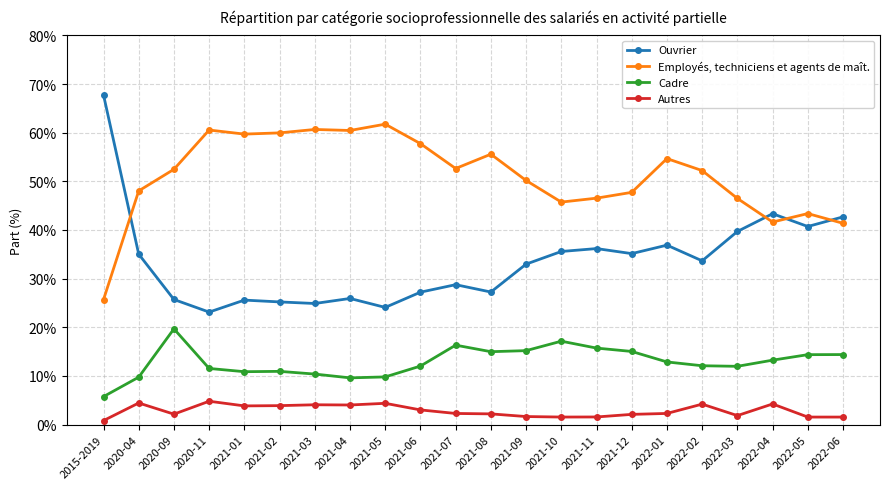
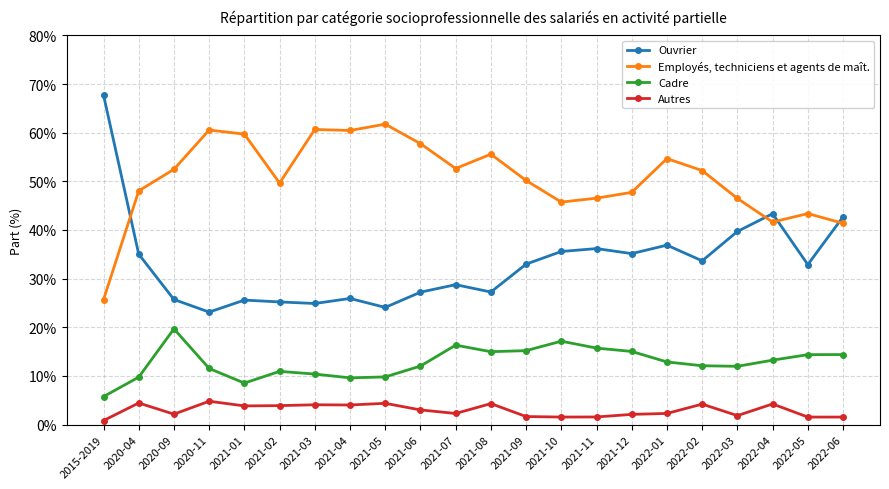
  {
    "Ouvrier": {
      "2015-2019": "68%",
      "2020-04": "35%",
      "2020-09": "26%",
      "2020-11": "23%",
      "2021-01": "26%",
      "2021-02": "25%",
      "2021-03": "25%",
      "2021-04": "26%",
      "2021-05": "24%",
      "2021-06": "27%",
      "2021-07": "29%",
      "2021-08": "27%",
      "2021-09": "33%",
      "2021-10": "36%",
      "2021-11": "36%",
      "2021-12": "35%",
      "2022-01": "37%",
      "2022-02": "34%",
      "2022-03": "40%",
      "2022-04": "43%",
-     "2022-05": "41%",
+     "2022-05": "33%",
      "2022-06": "43%"
    },
    "Employés, techniciens et agents de maît.": {
      "2015-2019": "26%",
      "2020-04": "48%",
      "2020-09": "52%",
      "2020-11": "61%",
      "2021-01": "60%",
-     "2021-02": "60%",
+     "2021-02": "50%",
      "2021-03": "61%",
      "2021-04": "60%",
      "2021-05": "62%",
      "2021-06": "58%",
      "2021-07": "53%",
      "2021-08": "56%",
      "2021-09": "50%",
      "2021-10": "46%",
      "2021-11": "47%",
      "2021-12": "48%",
      "2022-01": "55%",
      "2022-02": "52%",
      "2022-03": "46%",
      "2022-04": "42%",
      "2022-05": "43%",
      "2022-06": "41%"
    },
    "Cadre": {
      "2015-2019": "6%",
      "2020-04": "10%",
      "2020-09": "20%",
      "2020-11": "12%",
-     "2021-01": "11%",
+     "2021-01": "9%",
      "2021-02": "11%",
      "2021-03": "10%",
      "2021-04": "10%",
      "2021-05": "10%",
      "2021-06": "12%",
      "2021-07": "16%",
      "2021-08": "15%",
      "2021-09": "15%",
      "2021-10": "17%",
      "2021-11": "16%",
      "2021-12": "15%",
      "2022-01": "13%",
      "2022-02": "12%",
      "2022-03": "12%",
      "2022-04": "13%",
      "2022-05": "14%",
      "2022-06": "14%"
    },
    "Autres": {
      "2015-2019": "1%",
      "2020-04": "4%",
      "2020-09": "2%",
      "2020-11": "5%",
      "2021-01": "4%",
      "2021-02": "4%",
      "2021-03": "4%",
      "2021-04": "4%",
      "2021-05": "4%",
      "2021-06": "3%",
      "2021-07": "2%",
-     "2021-08": "2%",
+     "2021-08": "4%",
      "2021-09": "2%",
      "2021-10": "2%",
      "2021-11": "2%",
      "2021-12": "2%",
      "2022-01": "2%",
      "2022-02": "4%",
      "2022-03": "2%",
      "2022-04": "4%",
      "2022-05": "2%",
      "2022-06": "2%"
    }
  }
